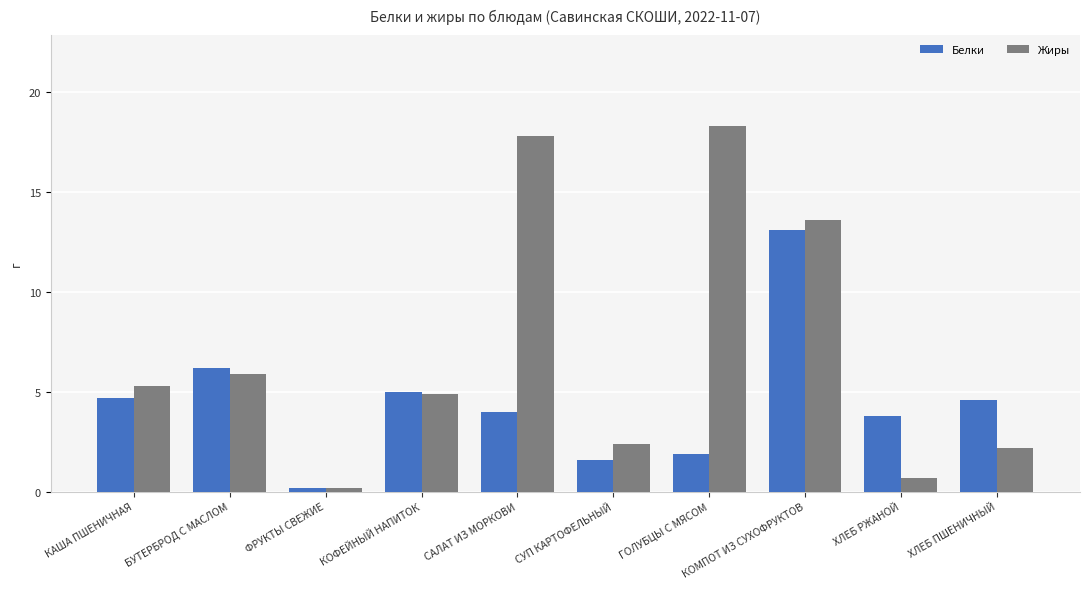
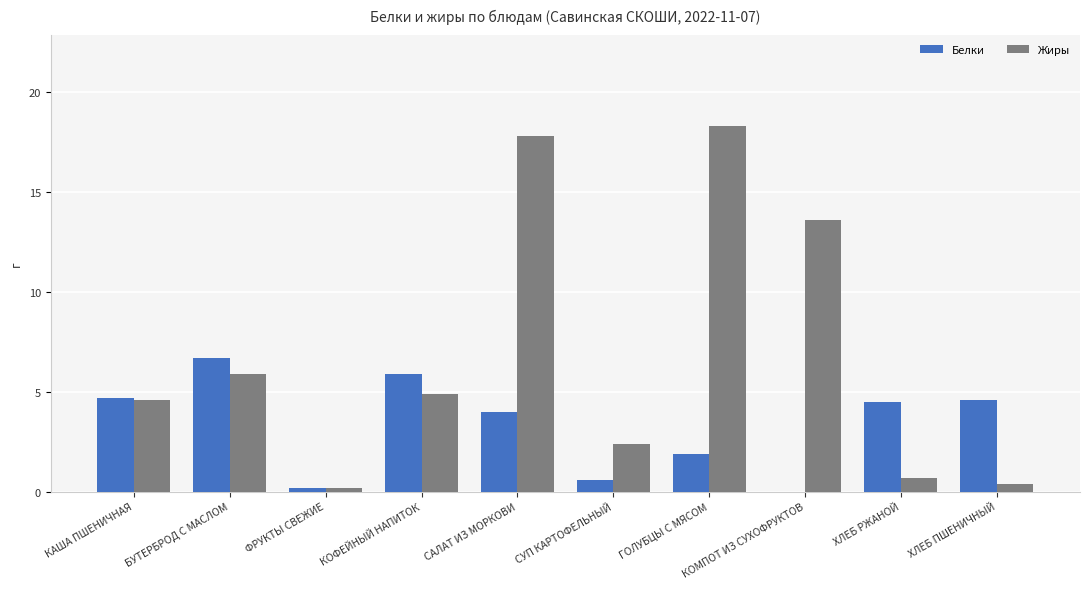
  {
    "Белки": {
      "КАША ПШЕНИЧНАЯ": 4.7,
-     "БУТЕРБРОД С МАСЛОМ": 6.2,
+     "БУТЕРБРОД С МАСЛОМ": 6.7,
      "ФРУКТЫ СВЕЖИЕ": 0.2,
-     "КОФЕЙНЫЙ НАПИТОК": 5.0,
+     "КОФЕЙНЫЙ НАПИТОК": 5.9,
      "САЛАТ ИЗ МОРКОВИ": 4.0,
-     "СУП КАРТОФЕЛЬНЫЙ": 1.6,
+     "СУП КАРТОФЕЛЬНЫЙ": 0.6,
      "ГОЛУБЦЫ С МЯСОМ": 1.9,
-     "КОМПОТ ИЗ СУХОФРУКТОВ": 13.1,
-     "ХЛЕБ РЖАНОЙ": 3.8,
+     "КОМПОТ ИЗ СУХОФРУКТОВ": 0.0,
+     "ХЛЕБ РЖАНОЙ": 4.5,
      "ХЛЕБ ПШЕНИЧНЫЙ": 4.6
    },
    "Жиры": {
-     "КАША ПШЕНИЧНАЯ": 5.3,
+     "КАША ПШЕНИЧНАЯ": 4.6,
      "БУТЕРБРОД С МАСЛОМ": 5.9,
      "ФРУКТЫ СВЕЖИЕ": 0.2,
      "КОФЕЙНЫЙ НАПИТОК": 4.9,
      "САЛАТ ИЗ МОРКОВИ": 17.8,
      "СУП КАРТОФЕЛЬНЫЙ": 2.4,
      "ГОЛУБЦЫ С МЯСОМ": 18.3,
      "КОМПОТ ИЗ СУХОФРУКТОВ": 13.6,
      "ХЛЕБ РЖАНОЙ": 0.7,
-     "ХЛЕБ ПШЕНИЧНЫЙ": 2.2
+     "ХЛЕБ ПШЕНИЧНЫЙ": 0.4
    }
  }
